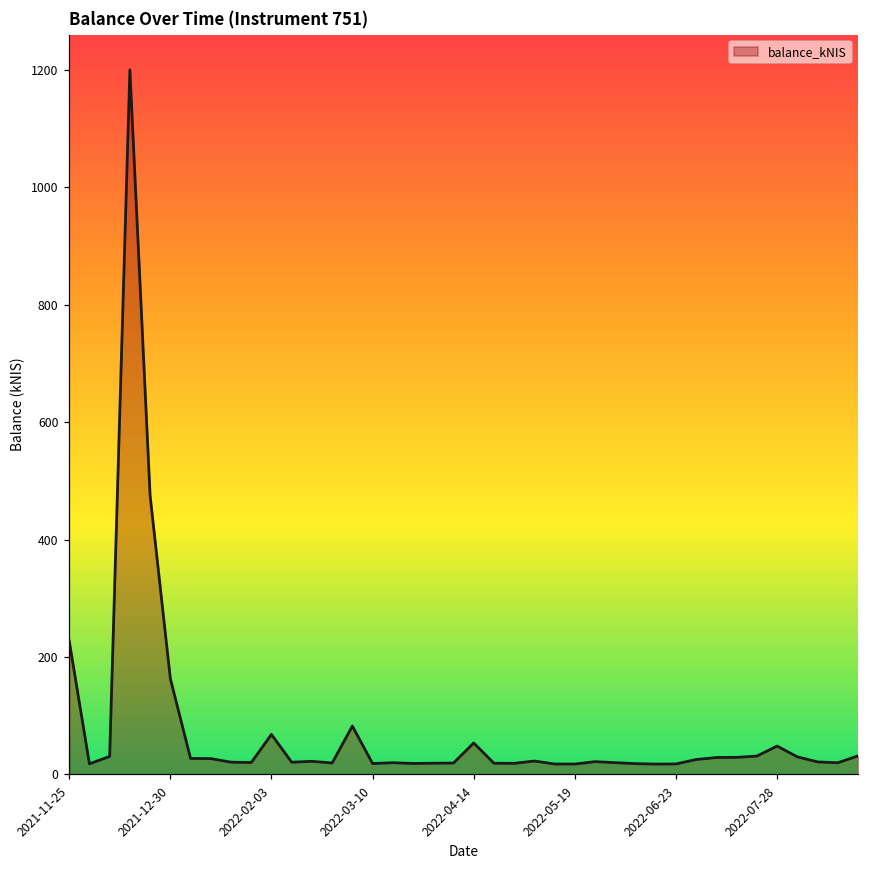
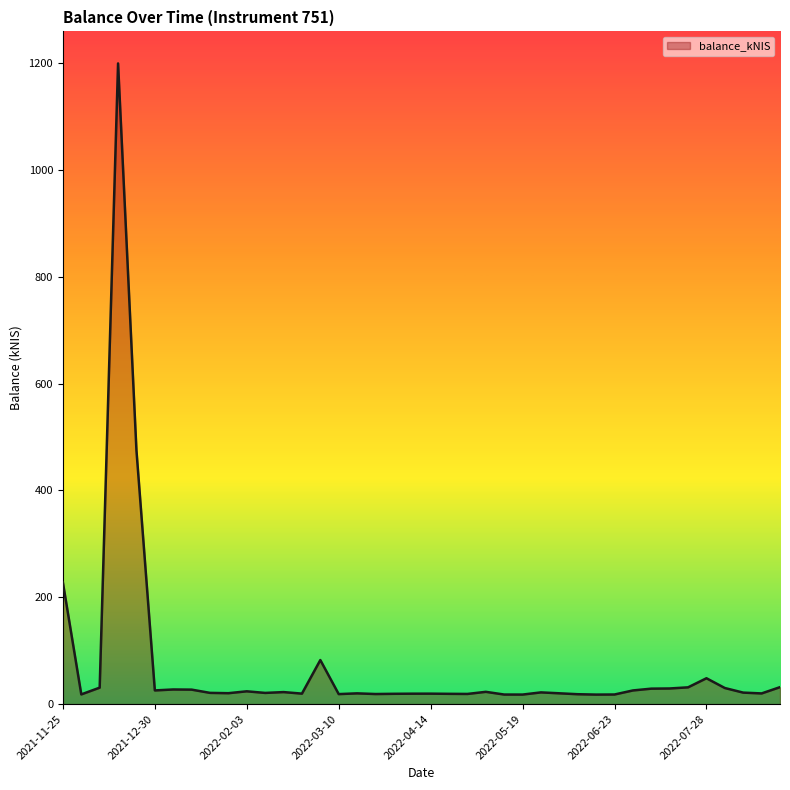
  {
    "2021-11-25": 230,
-   "2021-12-30": 160,
-   "2022-02-03": 70,
+   "2021-12-30": 30,
+   "2022-02-03": 20,
    "2022-03-10": 20,
-   "2022-04-14": 50,
+   "2022-04-14": 20,
    "2022-05-19": 20,
    "2022-06-23": 20,
    "2022-07-28": 50
  }
